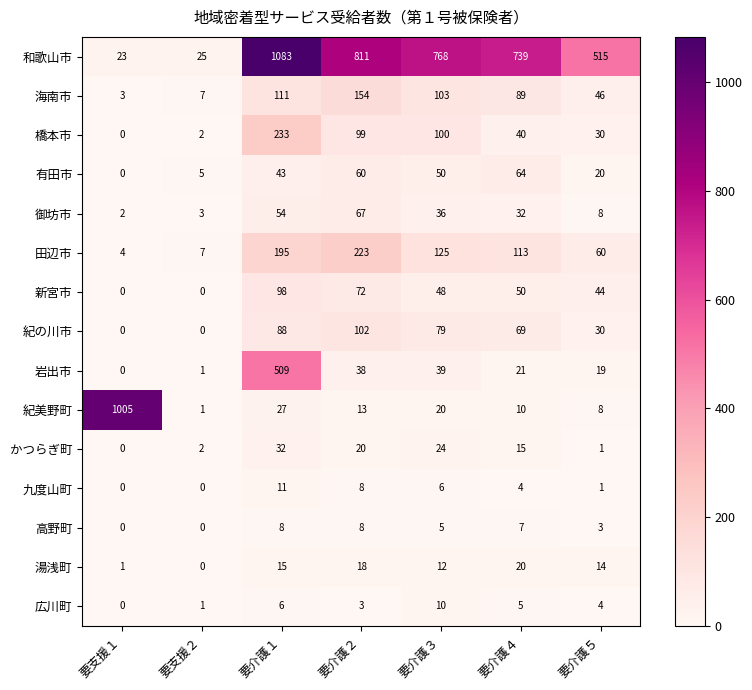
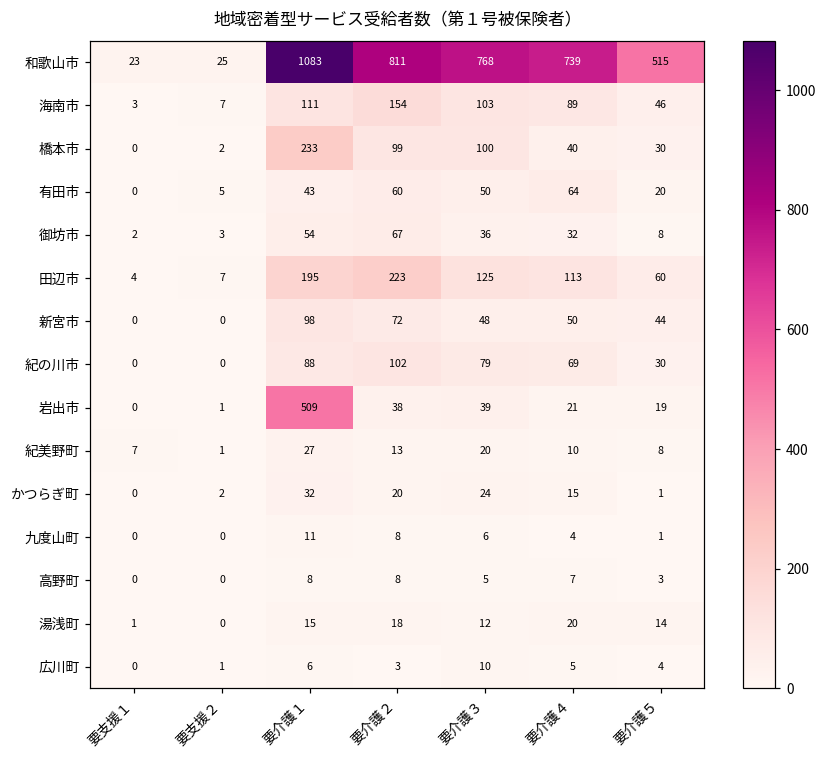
  {
    "和歌山市": {
      "要支援１": 23,
      "要支援２": 25,
      "要介護１": 1083,
      "要介護２": 811,
      "要介護３": 768,
      "要介護４": 739,
      "要介護５": 515
    },
    "海南市": {
      "要支援１": 3,
      "要支援２": 7,
      "要介護１": 111,
      "要介護２": 154,
      "要介護３": 103,
      "要介護４": 89,
      "要介護５": 46
    },
    "橋本市": {
      "要支援１": 0,
      "要支援２": 2,
      "要介護１": 233,
      "要介護２": 99,
      "要介護３": 100,
      "要介護４": 40,
      "要介護５": 30
    },
    "有田市": {
      "要支援１": 0,
      "要支援２": 5,
      "要介護１": 43,
      "要介護２": 60,
      "要介護３": 50,
      "要介護４": 64,
      "要介護５": 20
    },
    "御坊市": {
      "要支援１": 2,
      "要支援２": 3,
      "要介護１": 54,
      "要介護２": 67,
      "要介護３": 36,
      "要介護４": 32,
      "要介護５": 8
    },
    "田辺市": {
      "要支援１": 4,
      "要支援２": 7,
      "要介護１": 195,
      "要介護２": 223,
      "要介護３": 125,
      "要介護４": 113,
      "要介護５": 60
    },
    "新宮市": {
      "要支援１": 0,
      "要支援２": 0,
      "要介護１": 98,
      "要介護２": 72,
      "要介護３": 48,
      "要介護４": 50,
      "要介護５": 44
    },
    "紀の川市": {
      "要支援１": 0,
      "要支援２": 0,
      "要介護１": 88,
      "要介護２": 102,
      "要介護３": 79,
      "要介護４": 69,
      "要介護５": 30
    },
    "岩出市": {
      "要支援１": 0,
      "要支援２": 1,
      "要介護１": 509,
      "要介護２": 38,
      "要介護３": 39,
      "要介護４": 21,
      "要介護５": 19
    },
    "紀美野町": {
-     "要支援１": 1005,
+     "要支援１": 7,
      "要支援２": 1,
      "要介護１": 27,
      "要介護２": 13,
      "要介護３": 20,
      "要介護４": 10,
      "要介護５": 8
    },
    "かつらぎ町": {
      "要支援１": 0,
      "要支援２": 2,
      "要介護１": 32,
      "要介護２": 20,
      "要介護３": 24,
      "要介護４": 15,
      "要介護５": 1
    },
    "九度山町": {
      "要支援１": 0,
      "要支援２": 0,
      "要介護１": 11,
      "要介護２": 8,
      "要介護３": 6,
      "要介護４": 4,
      "要介護５": 1
    },
    "高野町": {
      "要支援１": 0,
      "要支援２": 0,
      "要介護１": 8,
      "要介護２": 8,
      "要介護３": 5,
      "要介護４": 7,
      "要介護５": 3
    },
    "湯浅町": {
      "要支援１": 1,
      "要支援２": 0,
      "要介護１": 15,
      "要介護２": 18,
      "要介護３": 12,
      "要介護４": 20,
      "要介護５": 14
    },
    "広川町": {
      "要支援１": 0,
      "要支援２": 1,
      "要介護１": 6,
      "要介護２": 3,
      "要介護３": 10,
      "要介護４": 5,
      "要介護５": 4
    }
  }
